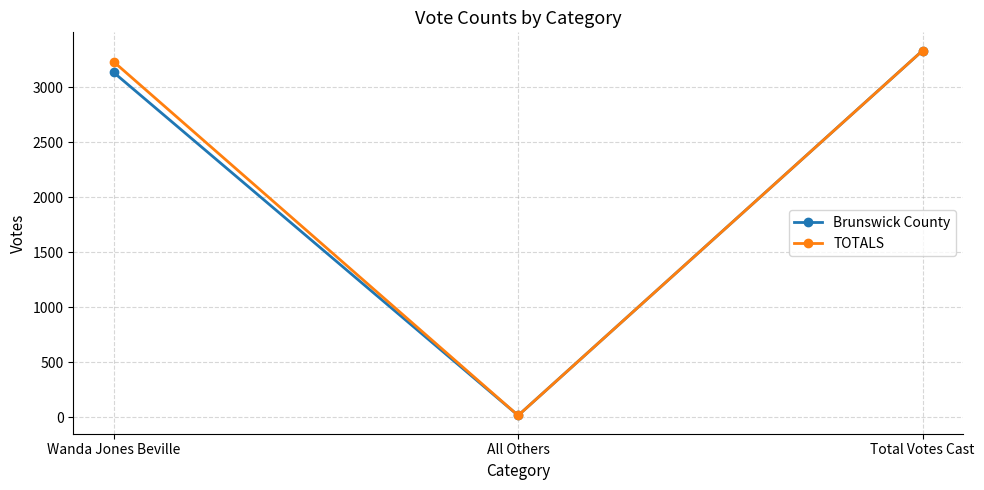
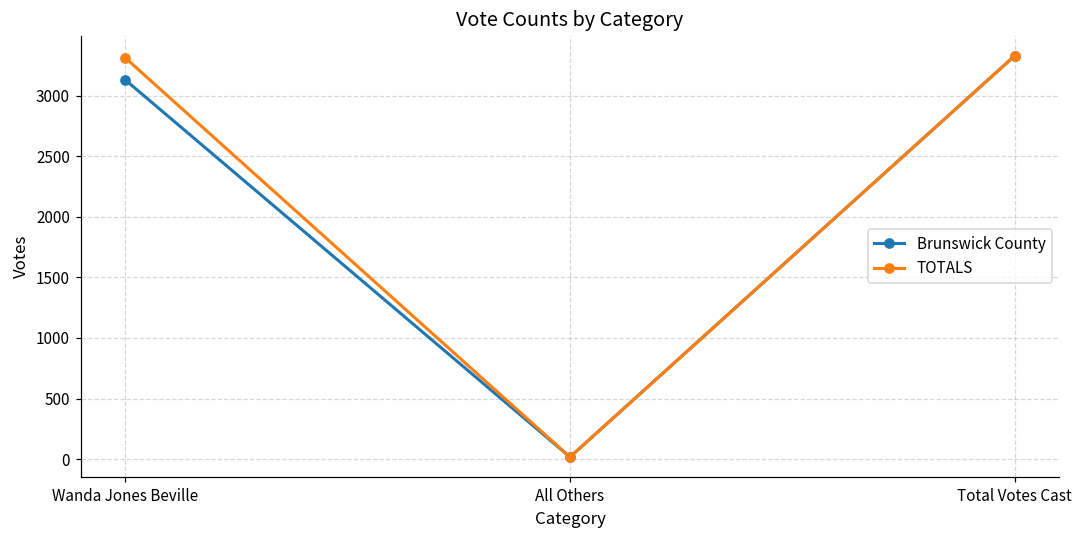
  {
    "Brunswick County": {
      "Wanda Jones Beville": 3130
    },
    "TOTALS": {
-     "Wanda Jones Beville": 3230
+     "Wanda Jones Beville": 3310
    }
  }
